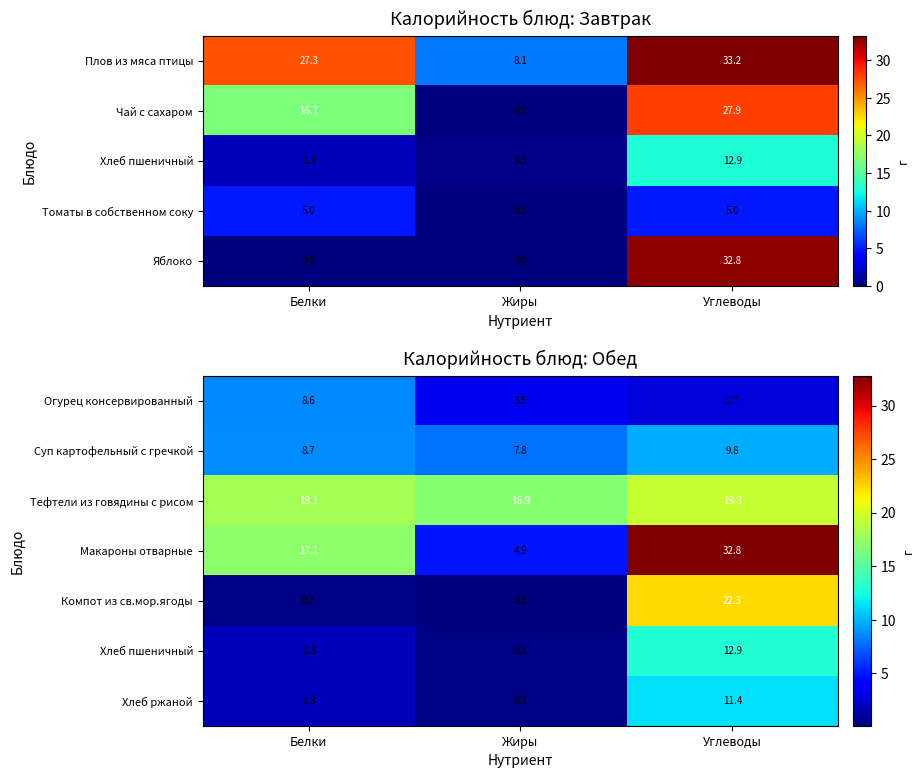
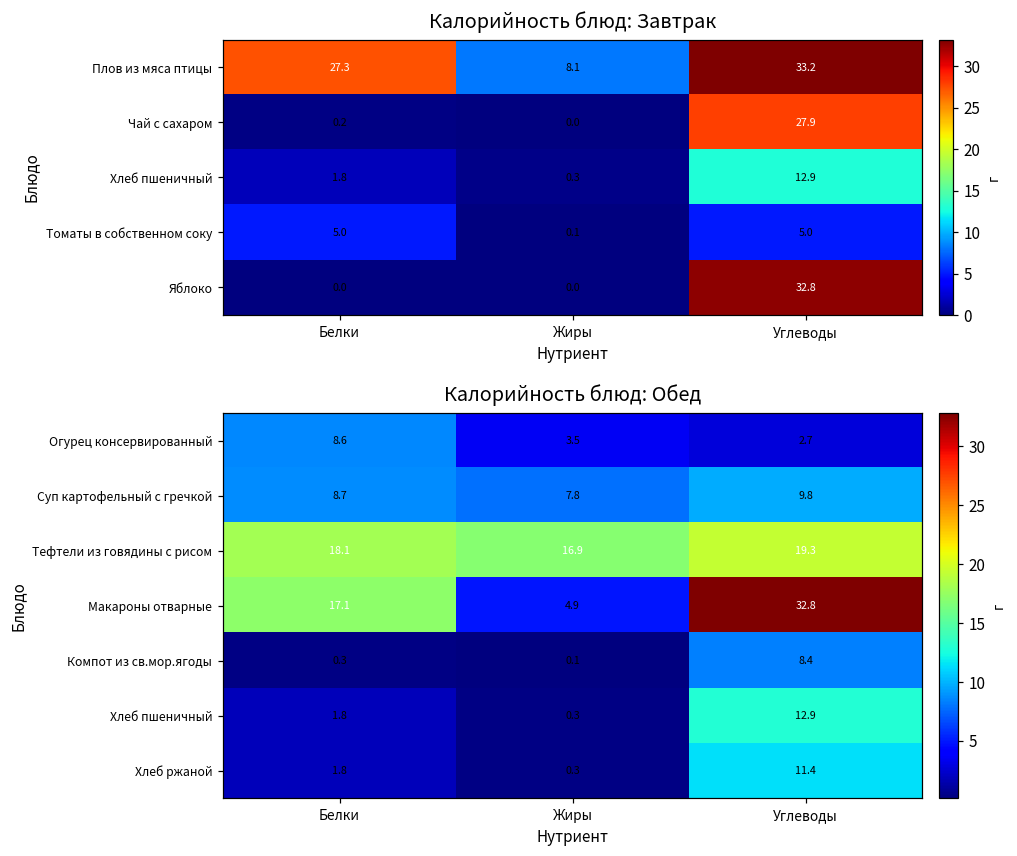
  {
    "Калорийность блюд: Завтрак": {
      "Плов из мяса птицы": {
        "Белки": 27.3,
        "Жиры": 8.1,
        "Углеводы": 33.2
      },
      "Чай с сахаром": {
-       "Белки": 16.7,
+       "Белки": 0.2,
        "Жиры": 0.0,
        "Углеводы": 27.9
      },
      "Хлеб пшеничный": {
        "Белки": 1.8,
        "Жиры": 0.3,
        "Углеводы": 12.9
      },
      "Томаты в собственном соку": {
        "Белки": 5.0,
        "Жиры": 0.1,
        "Углеводы": 5.0
      },
      "Яблоко": {
        "Белки": 0.0,
        "Жиры": 0.0,
        "Углеводы": 32.8
      }
    },
    "Калорийность блюд: Обед": {
      "Огурец консервированный": {
        "Белки": 8.6,
        "Жиры": 3.5,
        "Углеводы": 2.7
      },
      "Суп картофельный с гречкой": {
        "Белки": 8.7,
        "Жиры": 7.8,
        "Углеводы": 9.8
      },
      "Тефтели из говядины с рисом": {
        "Белки": 18.1,
        "Жиры": 16.9,
        "Углеводы": 19.3
      },
      "Макароны отварные": {
        "Белки": 17.1,
        "Жиры": 4.9,
        "Углеводы": 32.8
      },
      "Компот из св.мор.ягоды": {
        "Белки": 0.3,
        "Жиры": 0.1,
-       "Углеводы": 22.3
+       "Углеводы": 8.4
      },
      "Хлеб пшеничный": {
        "Белки": 1.8,
        "Жиры": 0.3,
        "Углеводы": 12.9
      },
      "Хлеб ржаной": {
        "Белки": 1.8,
        "Жиры": 0.3,
        "Углеводы": 11.4
      }
    }
  }
